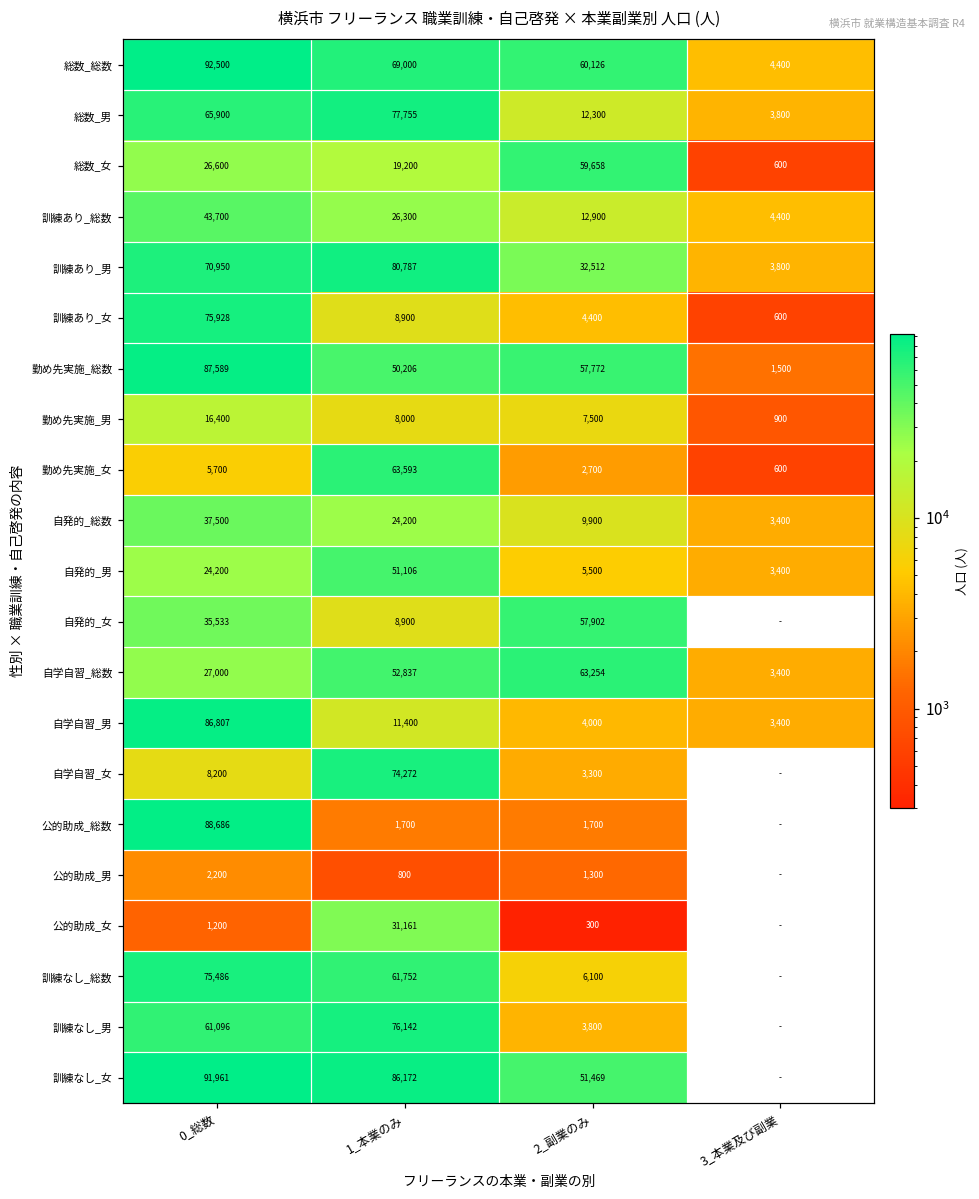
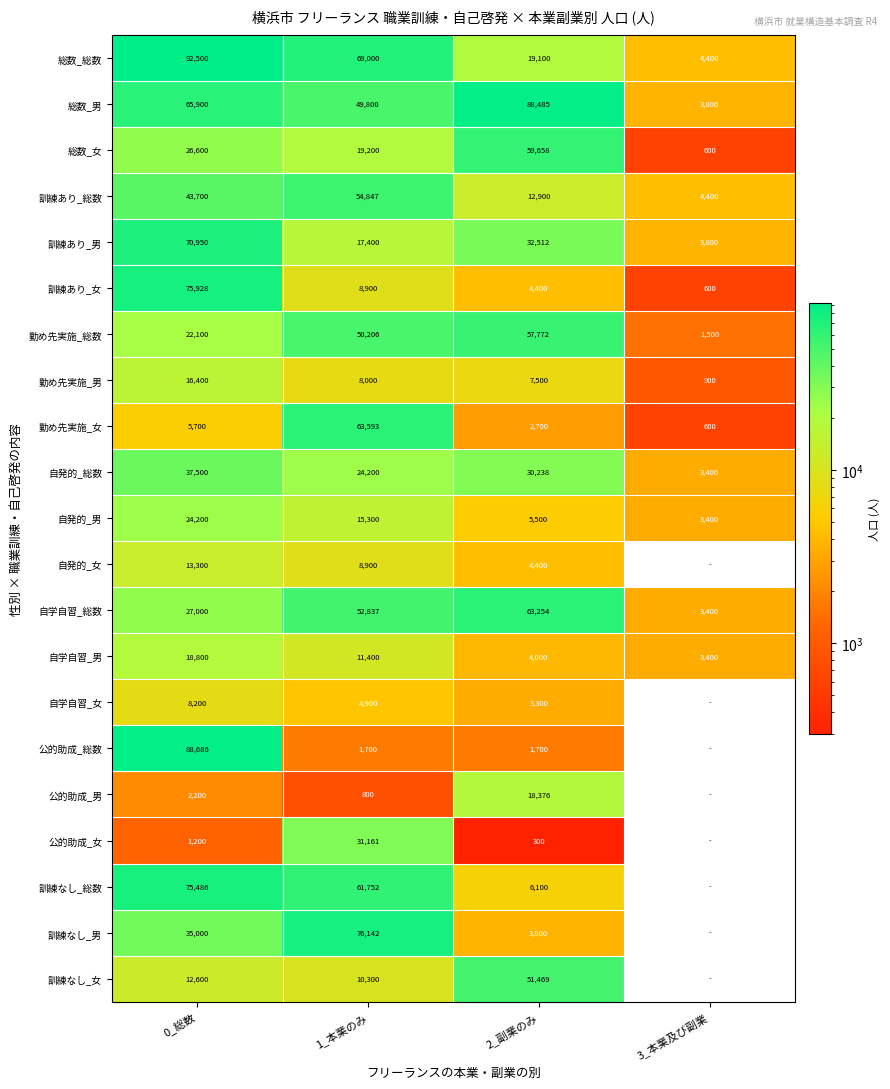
  {
    "総数_総数": {
      "0_総数": "92,500",
      "1_本業のみ": "69,000",
-     "2_副業のみ": "60,126",
+     "2_副業のみ": "19,100",
      "3_本業及び副業": "4,400"
    },
    "総数_男": {
      "0_総数": "65,900",
-     "1_本業のみ": "77,755",
-     "2_副業のみ": "12,300",
+     "1_本業のみ": "49,800",
+     "2_副業のみ": "88,485",
      "3_本業及び副業": "3,800"
    },
    "総数_女": {
      "0_総数": "26,600",
      "1_本業のみ": "19,200",
      "2_副業のみ": "59,658",
      "3_本業及び副業": "600"
    },
    "訓練あり_総数": {
      "0_総数": "43,700",
-     "1_本業のみ": "26,300",
+     "1_本業のみ": "54,847",
      "2_副業のみ": "12,900",
      "3_本業及び副業": "4,400"
    },
    "訓練あり_男": {
      "0_総数": "70,950",
-     "1_本業のみ": "80,787",
+     "1_本業のみ": "17,400",
      "2_副業のみ": "32,512",
      "3_本業及び副業": "3,800"
    },
    "訓練あり_女": {
      "0_総数": "75,928",
      "1_本業のみ": "8,900",
      "2_副業のみ": "4,400",
      "3_本業及び副業": "600"
    },
    "勤め先実施_総数": {
-     "0_総数": "87,589",
+     "0_総数": "22,100",
      "1_本業のみ": "50,206",
      "2_副業のみ": "57,772",
      "3_本業及び副業": "1,500"
    },
    "勤め先実施_男": {
      "0_総数": "16,400",
      "1_本業のみ": "8,000",
      "2_副業のみ": "7,500",
      "3_本業及び副業": "900"
    },
    "勤め先実施_女": {
      "0_総数": "5,700",
      "1_本業のみ": "63,593",
      "2_副業のみ": "2,700",
      "3_本業及び副業": "600"
    },
    "自発的_総数": {
      "0_総数": "37,500",
      "1_本業のみ": "24,200",
-     "2_副業のみ": "9,900",
+     "2_副業のみ": "30,238",
      "3_本業及び副業": "3,400"
    },
    "自発的_男": {
      "0_総数": "24,200",
-     "1_本業のみ": "51,106",
+     "1_本業のみ": "15,300",
      "2_副業のみ": "5,500",
      "3_本業及び副業": "3,400"
    },
    "自発的_女": {
-     "0_総数": "35,533",
+     "0_総数": "13,300",
      "1_本業のみ": "8,900",
-     "2_副業のみ": "57,902"
+     "2_副業のみ": "4,400"
    },
    "自学自習_総数": {
      "0_総数": "27,000",
      "1_本業のみ": "52,837",
      "2_副業のみ": "63,254",
      "3_本業及び副業": "3,400"
    },
    "自学自習_男": {
-     "0_総数": "86,807",
+     "0_総数": "18,800",
      "1_本業のみ": "11,400",
      "2_副業のみ": "4,000",
      "3_本業及び副業": "3,400"
    },
    "自学自習_女": {
      "0_総数": "8,200",
-     "1_本業のみ": "74,272",
+     "1_本業のみ": "4,900",
      "2_副業のみ": "3,300"
    },
    "公的助成_総数": {
      "0_総数": "88,686",
      "1_本業のみ": "1,700",
      "2_副業のみ": "1,700"
    },
    "公的助成_男": {
      "0_総数": "2,200",
      "1_本業のみ": "800",
-     "2_副業のみ": "1,300"
+     "2_副業のみ": "18,376"
    },
    "公的助成_女": {
      "0_総数": "1,200",
      "1_本業のみ": "31,161",
      "2_副業のみ": "300"
    },
    "訓練なし_総数": {
      "0_総数": "75,486",
      "1_本業のみ": "61,752",
      "2_副業のみ": "6,100"
    },
    "訓練なし_男": {
-     "0_総数": "61,096",
+     "0_総数": "35,000",
      "1_本業のみ": "76,142",
      "2_副業のみ": "3,800"
    },
    "訓練なし_女": {
-     "0_総数": "91,961",
-     "1_本業のみ": "86,172",
+     "0_総数": "12,600",
+     "1_本業のみ": "10,300",
      "2_副業のみ": "51,469"
    }
  }
